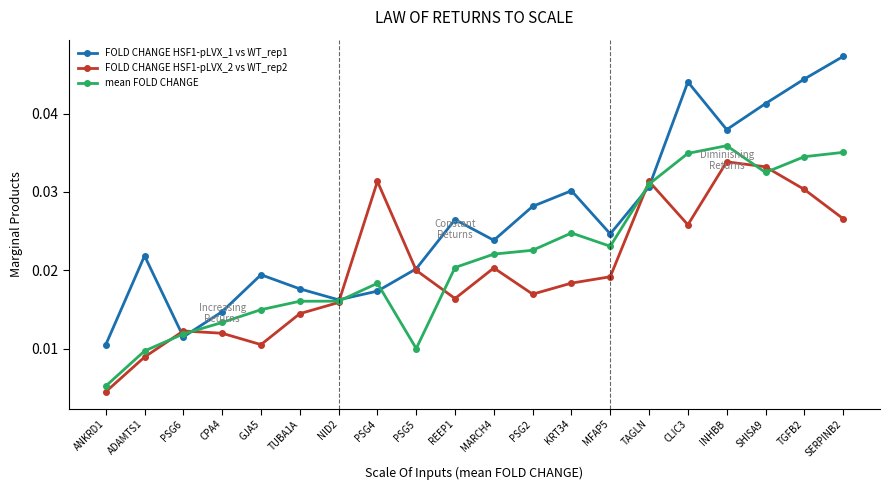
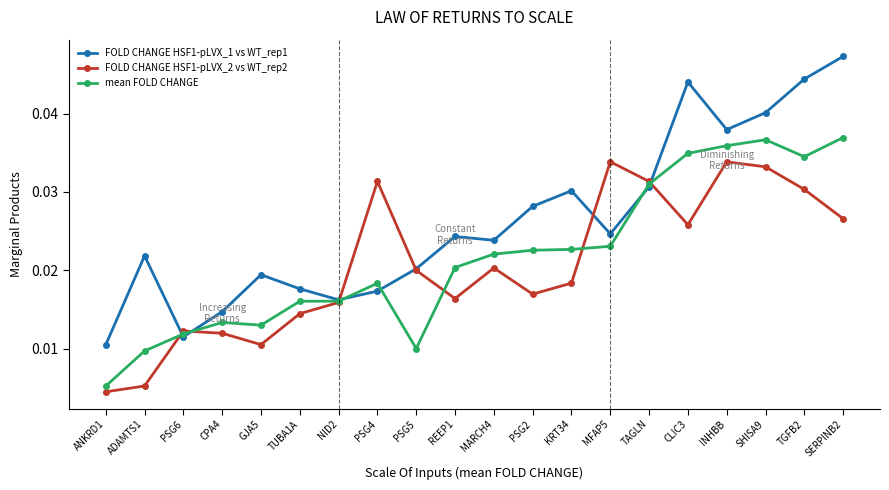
  {
    "FOLD CHANGE HSF1-pLVX_1 vs WT_rep1": {
      "ANKRD1": 0.010,
      "ADAMTS1": 0.022,
      "PSG6": 0.012,
      "CPA4": 0.015,
      "GJA5": 0.019,
      "TUBA1A": 0.018,
      "PSG4": 0.017,
-     "REEP1": 0.026,
+     "REEP1": 0.024,
      "MARCH4": 0.024,
      "PSG2": 0.028,
      "KRT34": 0.030,
      "MFAP5": 0.025,
      "TAGLN": 0.031,
      "CLIC3": 0.044,
      "INHBB": 0.038,
-     "SHISA9": 0.041,
+     "SHISA9": 0.040,
      "TGFB2": 0.044,
      "SERPINB2": 0.047
    },
    "FOLD CHANGE HSF1-pLVX_2 vs WT_rep2": {
      "ANKRD1": 0.004,
-     "ADAMTS1": 0.009,
+     "ADAMTS1": 0.005,
      "PSG6": 0.012,
      "CPA4": 0.012,
      "GJA5": 0.011,
      "TUBA1A": 0.014,
      "PSG4": 0.031,
      "REEP1": 0.016,
      "MARCH4": 0.020,
      "PSG2": 0.017,
      "KRT34": 0.018,
-     "MFAP5": 0.019,
+     "MFAP5": 0.034,
      "TAGLN": 0.031,
      "CLIC3": 0.026,
      "INHBB": 0.034,
      "SHISA9": 0.033,
      "TGFB2": 0.030,
      "SERPINB2": 0.027
    },
    "mean FOLD CHANGE": {
      "ANKRD1": 0.005,
      "ADAMTS1": 0.010,
      "PSG6": 0.012,
      "CPA4": 0.013,
-     "GJA5": 0.015,
+     "GJA5": 0.013,
      "TUBA1A": 0.016,
      "PSG4": 0.018,
      "PSG5": 0.010,
      "REEP1": 0.020,
      "MARCH4": 0.022,
      "PSG2": 0.023,
-     "KRT34": 0.025,
+     "KRT34": 0.023,
      "MFAP5": 0.023,
      "TAGLN": 0.031,
      "CLIC3": 0.035,
      "INHBB": 0.036,
-     "SHISA9": 0.032,
+     "SHISA9": 0.037,
      "TGFB2": 0.035,
-     "SERPINB2": 0.035
+     "SERPINB2": 0.037
    }
  }
